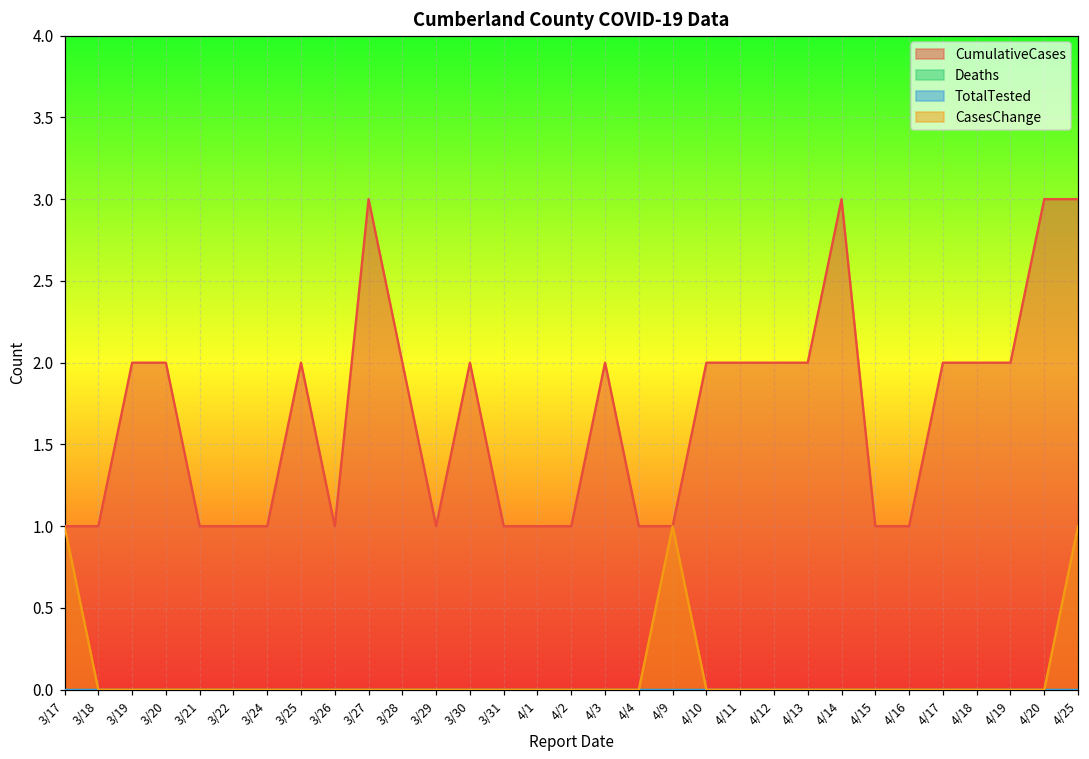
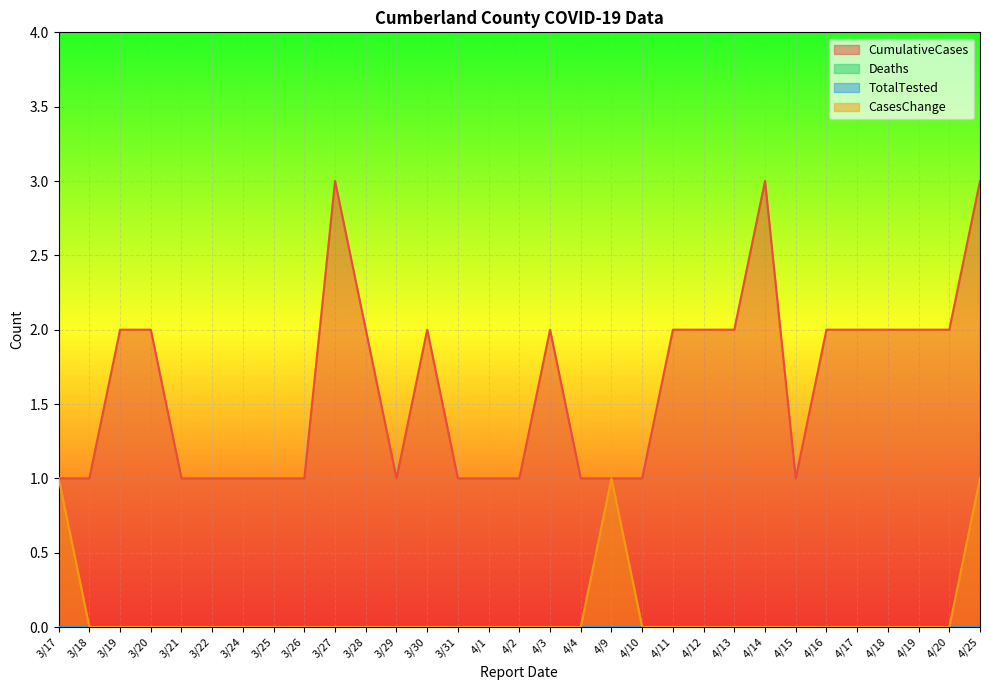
  {
    "CumulativeCases": {
      "3/18": 1,
      "3/19": 2,
      "3/20": 2,
      "3/21": 1,
      "3/22": 1,
      "3/24": 1,
-     "3/25": 2,
+     "3/25": 1,
      "3/26": 1,
      "3/27": 3,
      "3/28": 2,
      "3/29": 1,
      "3/30": 2,
      "3/31": 1,
      "4/1": 1,
      "4/2": 1,
      "4/3": 2,
      "4/4": 1,
-     "4/10": 2,
+     "4/10": 1,
      "4/11": 2,
      "4/12": 2,
      "4/13": 2,
      "4/14": 3,
      "4/15": 1,
-     "4/16": 1,
+     "4/16": 2,
      "4/17": 2,
      "4/18": 2,
      "4/19": 2,
-     "4/20": 3,
+     "4/20": 2,
      "4/25": 3
    },
    "TotalTested": {
      "3/17": 0,
      "4/9": 0,
      "4/25": 0
    },
    "CasesChange": {
      "4/25": 1
    }
  }
